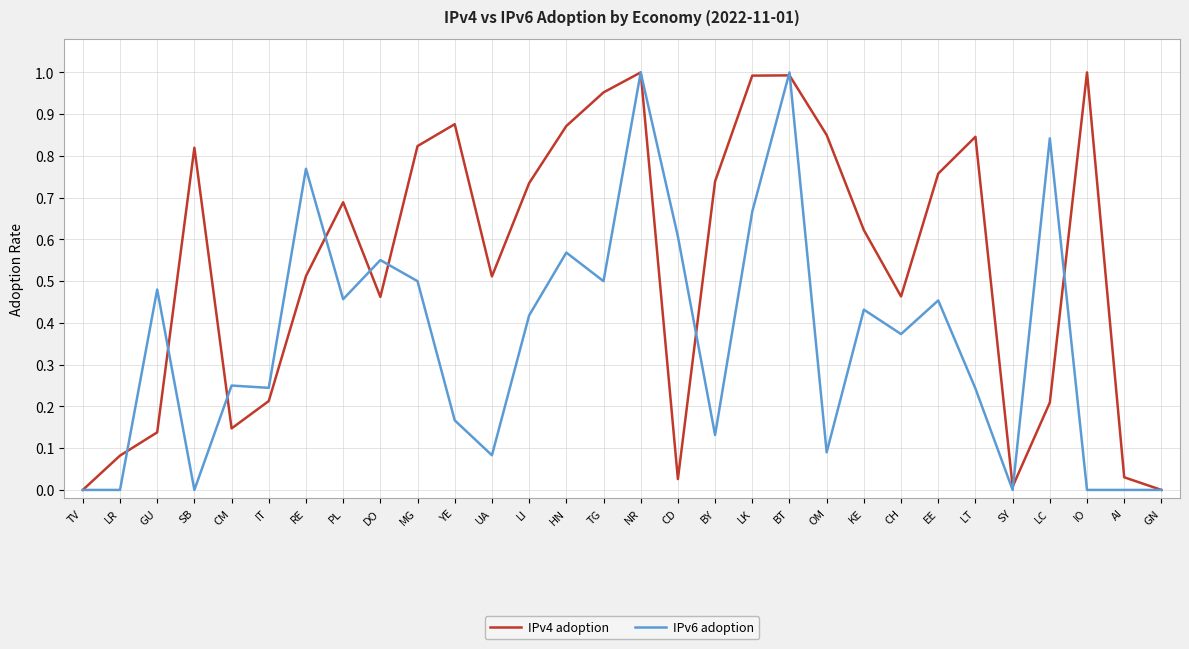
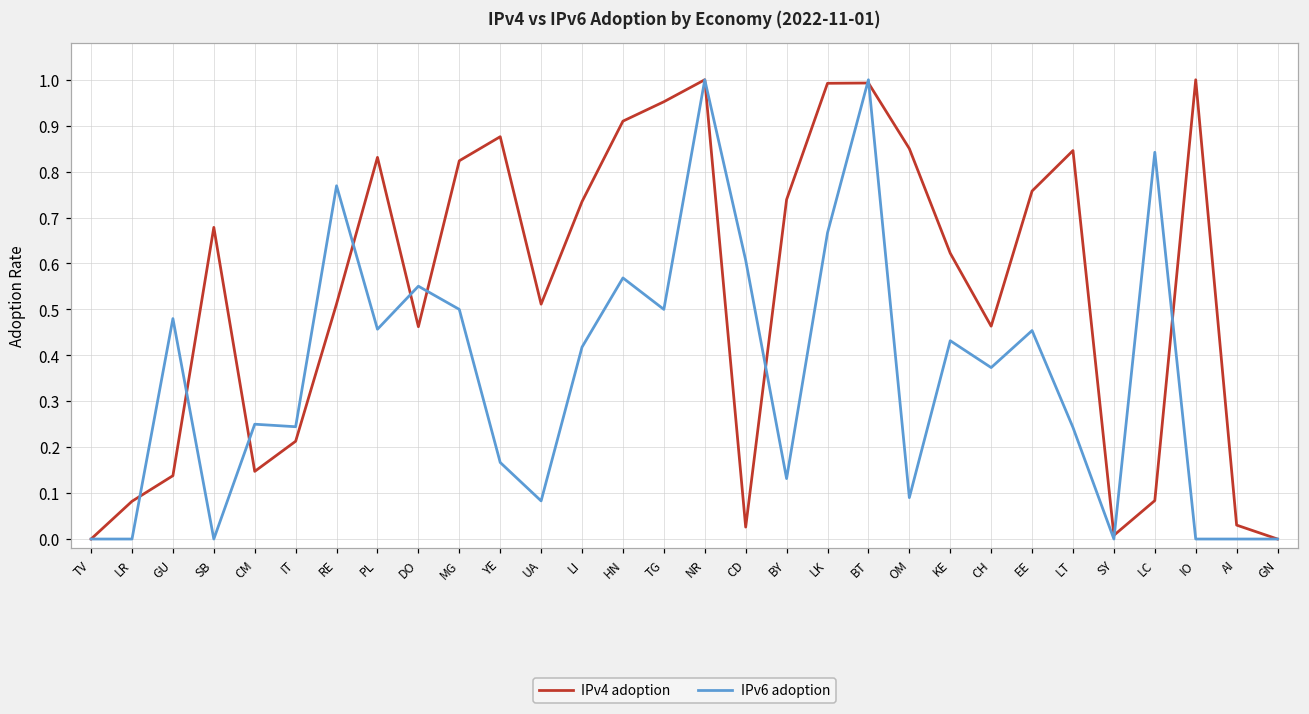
  {
    "IPv4 adoption": {
      "LR": 0.08,
      "GU": 0.14,
-     "SB": 0.82,
+     "SB": 0.68,
      "CM": 0.15,
      "IT": 0.21,
      "RE": 0.51,
-     "PL": 0.69,
+     "PL": 0.83,
      "DO": 0.46,
      "MG": 0.82,
      "YE": 0.88,
      "UA": 0.51,
      "LI": 0.73,
-     "HN": 0.87,
+     "HN": 0.91,
      "TG": 0.95,
      "CD": 0.03,
      "BY": 0.74,
      "LK": 0.99,
      "BT": 0.99,
      "OM": 0.85,
      "KE": 0.62,
      "CH": 0.46,
      "EE": 0.76,
      "LT": 0.85,
      "SY": 0.01,
-     "LC": 0.21,
+     "LC": 0.08,
      "IO": 1.00,
      "AI": 0.03
    },
    "IPv6 adoption": {
      "LR": 0.00,
      "GU": 0.48,
      "SB": 0.00,
      "CM": 0.25,
      "IT": 0.24,
      "RE": 0.77,
      "PL": 0.46,
      "DO": 0.55,
      "MG": 0.50,
      "YE": 0.17,
      "UA": 0.08,
      "LI": 0.42,
      "HN": 0.57,
      "TG": 0.50,
      "CD": 0.61,
      "BY": 0.13,
      "LK": 0.67,
      "BT": 1.00,
      "OM": 0.09,
      "KE": 0.43,
      "CH": 0.37,
      "EE": 0.45,
      "LT": 0.24,
      "SY": 0.00,
      "LC": 0.84,
      "IO": 0.00,
      "AI": 0.00
    }
  }
